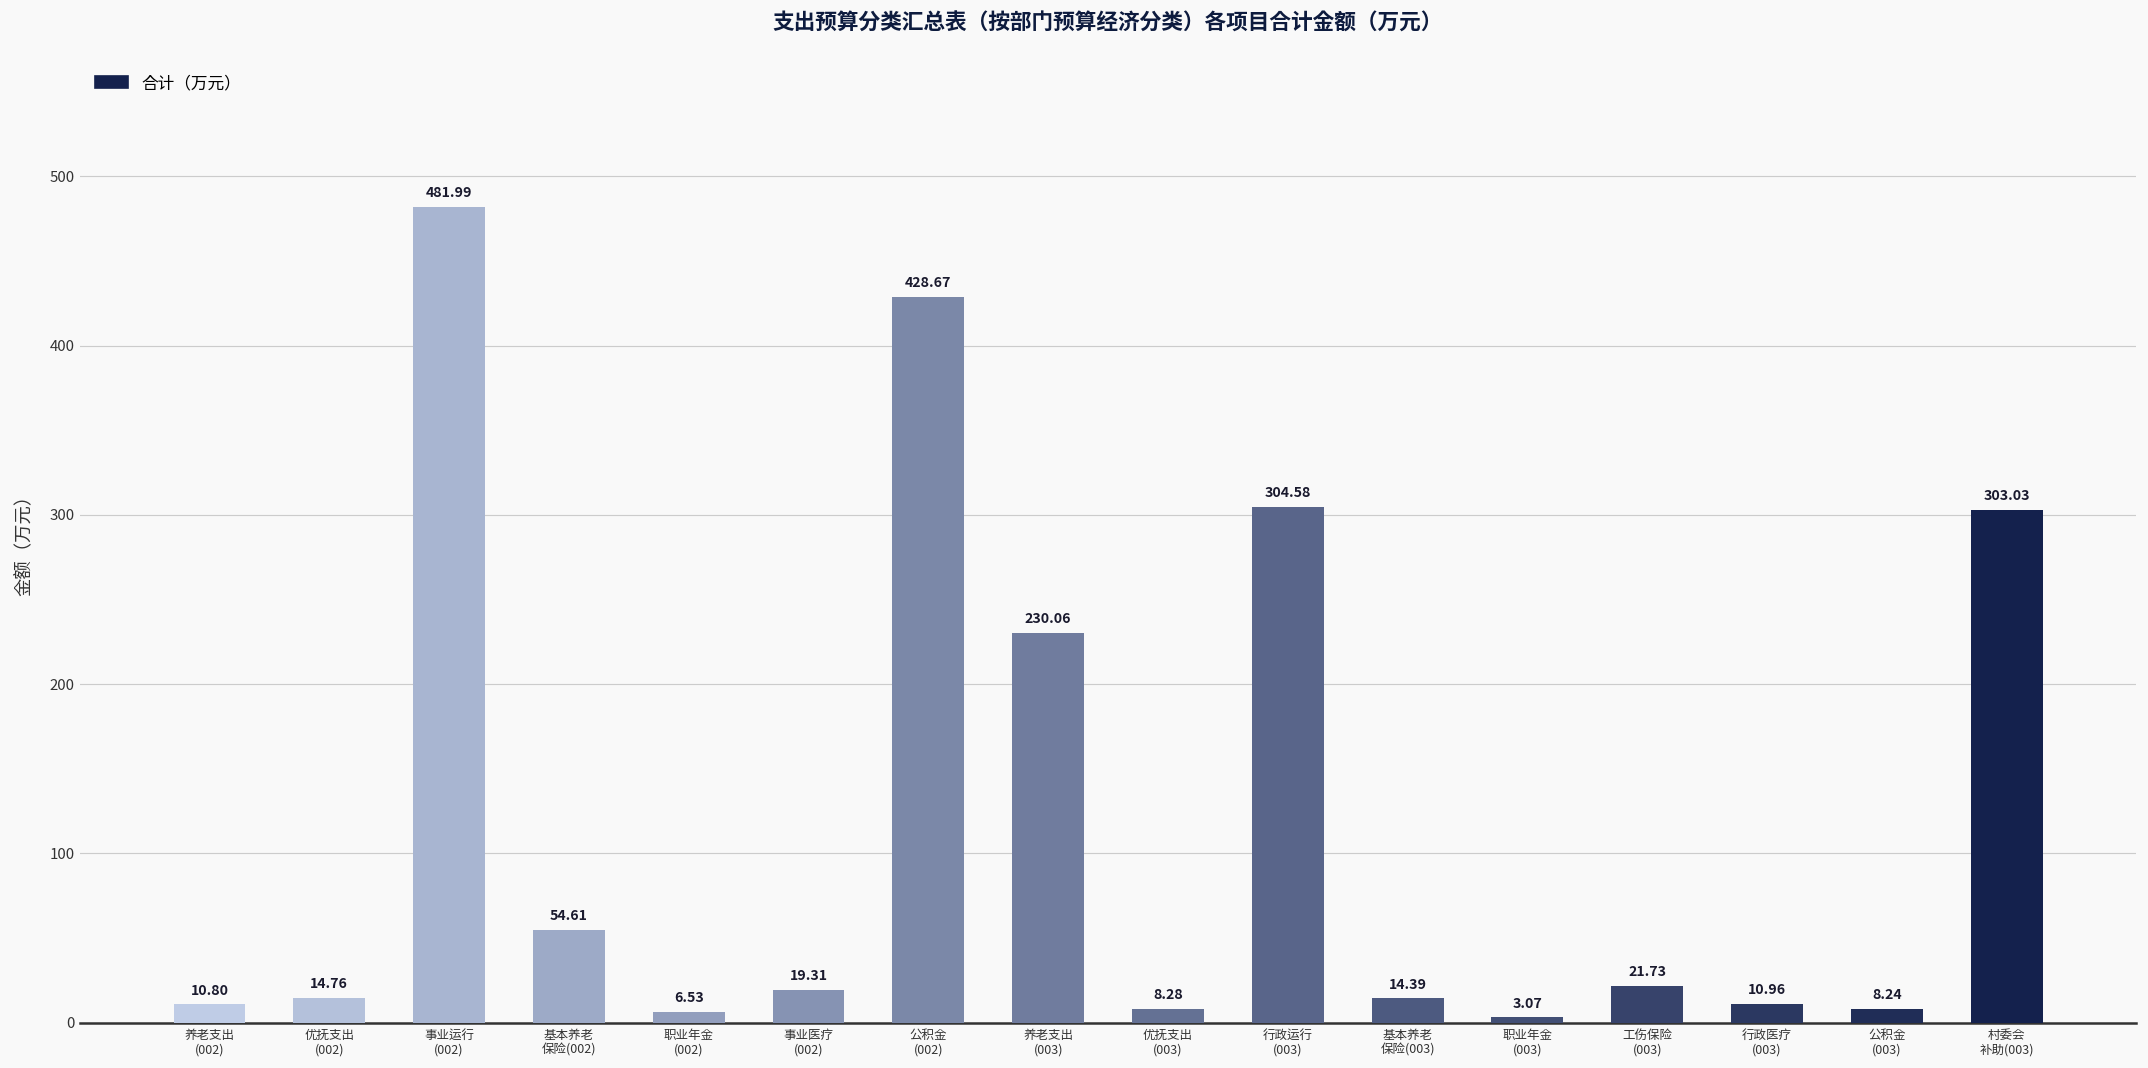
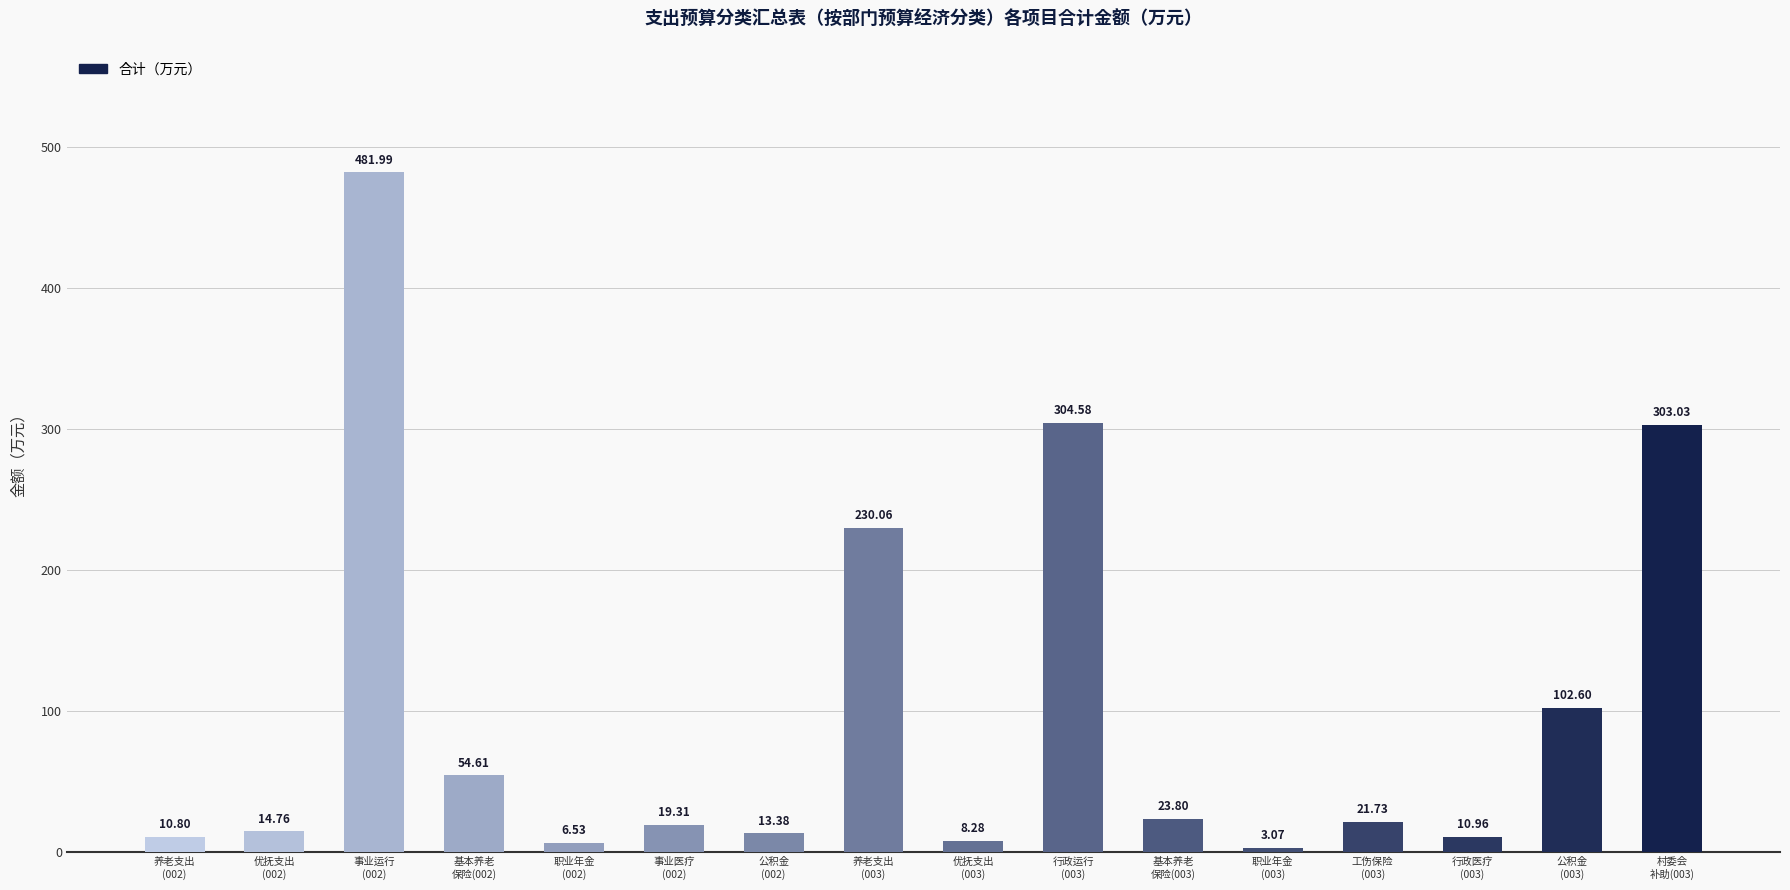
  {
    "养老支出 (002)": 10.80,
    "优抚支出 (002)": 14.76,
    "事业运行 (002)": 481.99,
    "基本养老 保险(002)": 54.61,
    "职业年金 (002)": 6.53,
    "事业医疗 (002)": 19.31,
-   "公积金 (002)": 428.67,
+   "公积金 (002)": 13.38,
    "养老支出 (003)": 230.06,
    "优抚支出 (003)": 8.28,
    "行政运行 (003)": 304.58,
-   "基本养老 保险(003)": 14.39,
+   "基本养老 保险(003)": 23.80,
    "职业年金 (003)": 3.07,
    "工伤保险 (003)": 21.73,
    "行政医疗 (003)": 10.96,
-   "公积金 (003)": 8.24,
+   "公积金 (003)": 102.60,
    "村委会 补助(003)": 303.03
  }
